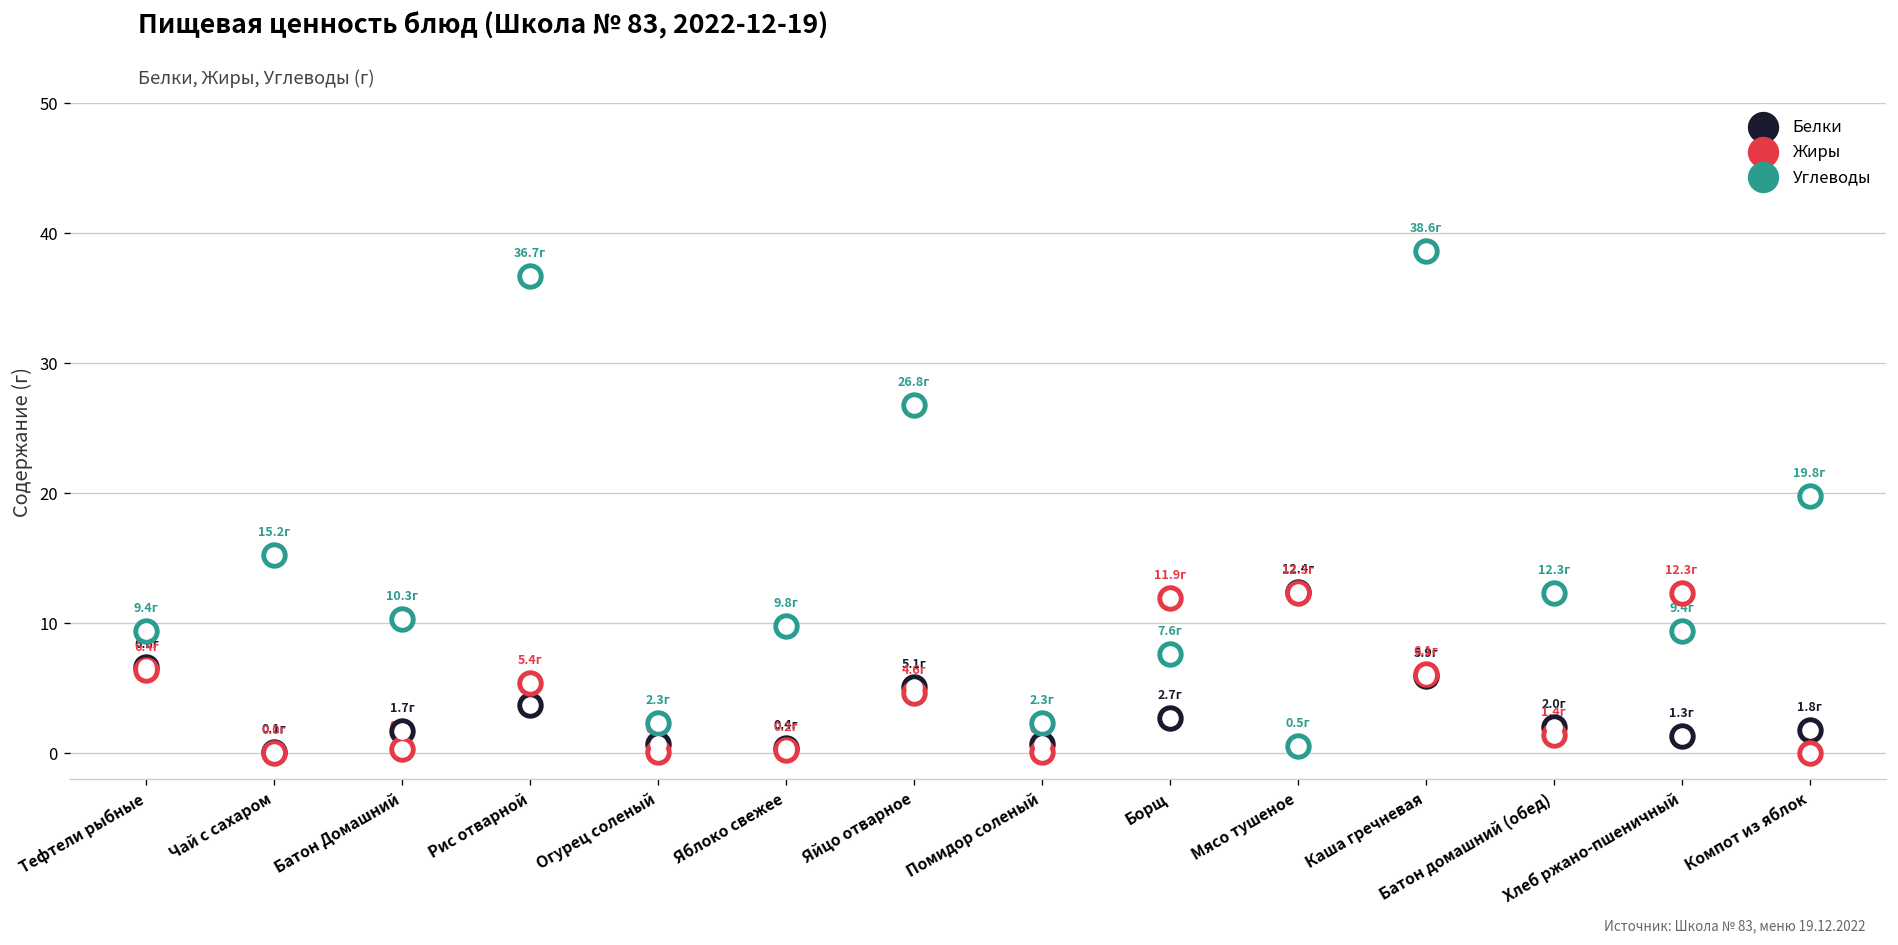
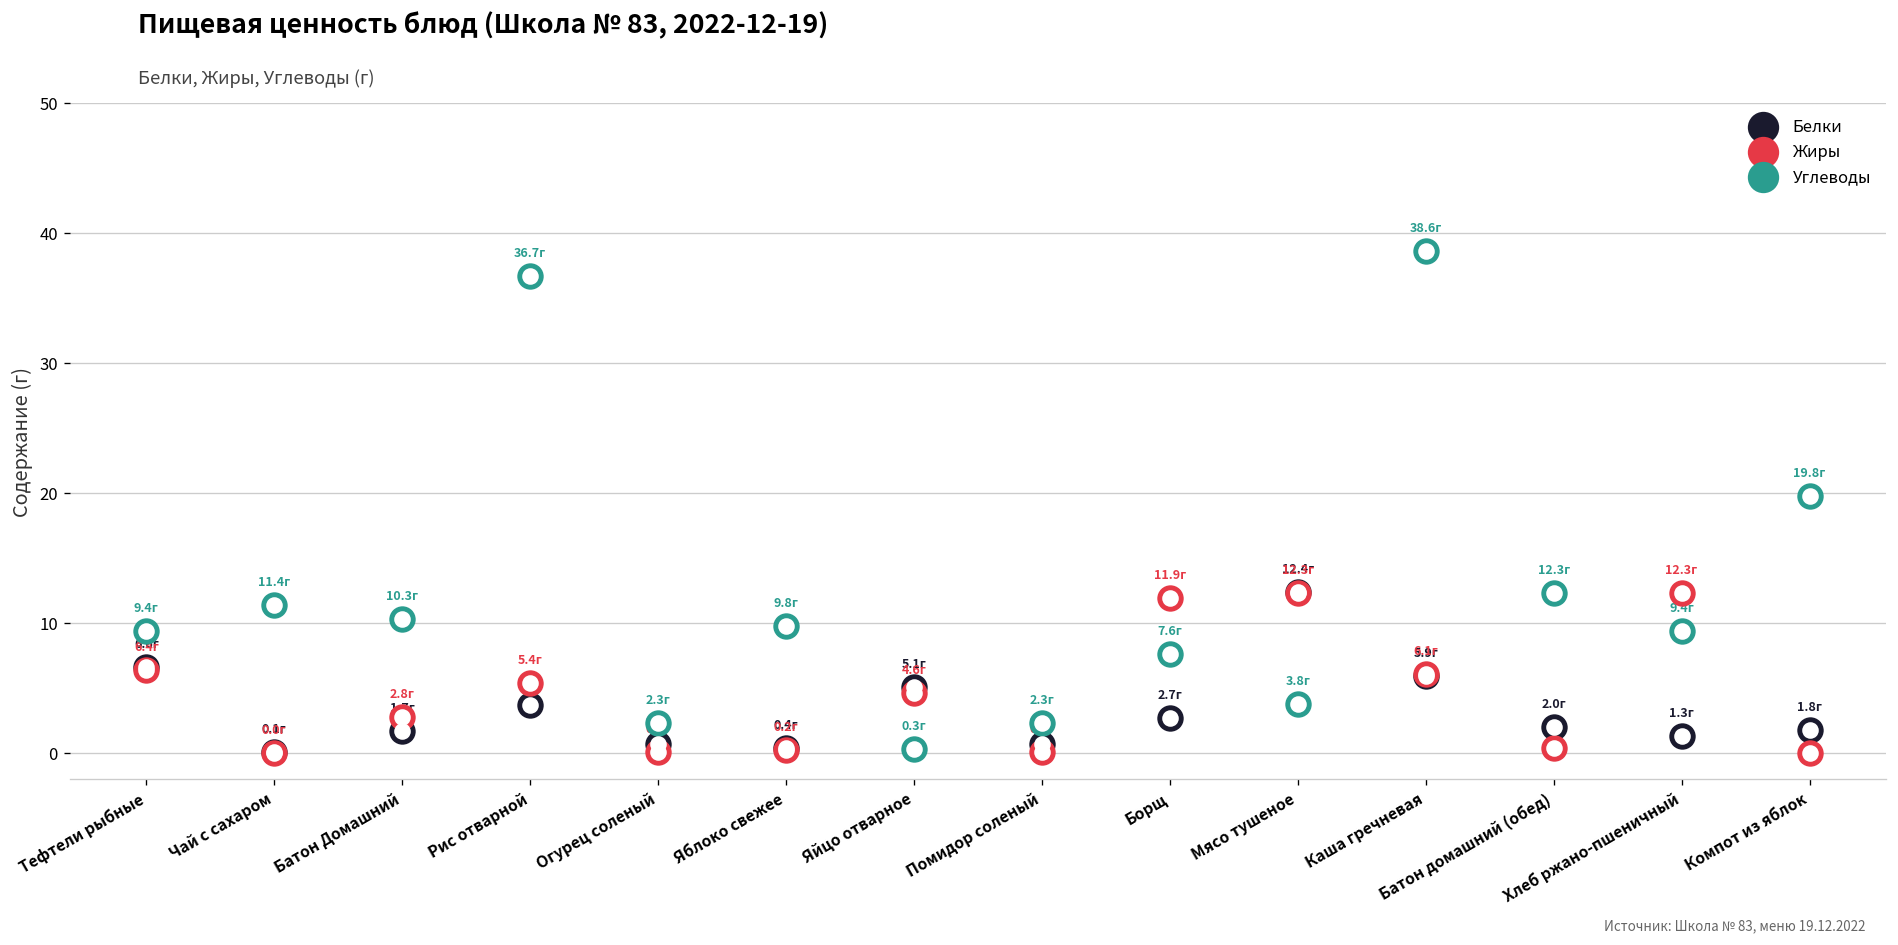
  {
    "Жиры": {
-     "Батон Домашний": "0.3г",
-     "Батон домашний (обед)": "1.4г"
+     "Батон Домашний": "2.8г",
+     "Батон домашний (обед)": "0.4г"
    },
    "Углеводы": {
-     "Чай с сахаром": "15.2г",
-     "Яйцо отварное": "26.8г",
-     "Мясо тушеное": "0.5г"
+     "Чай с сахаром": "11.4г",
+     "Яйцо отварное": "0.3г",
+     "Мясо тушеное": "3.8г"
    }
  }
